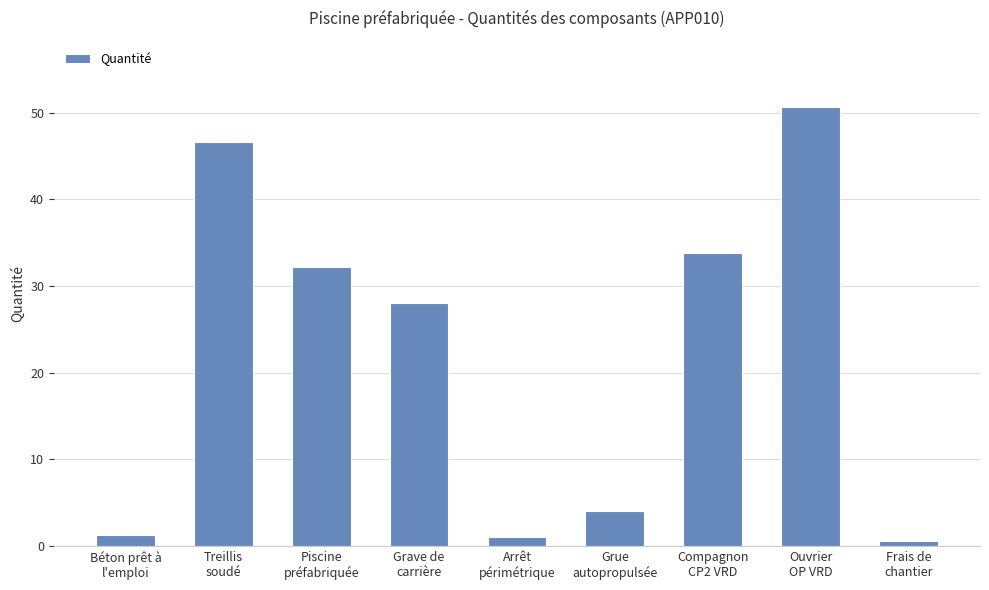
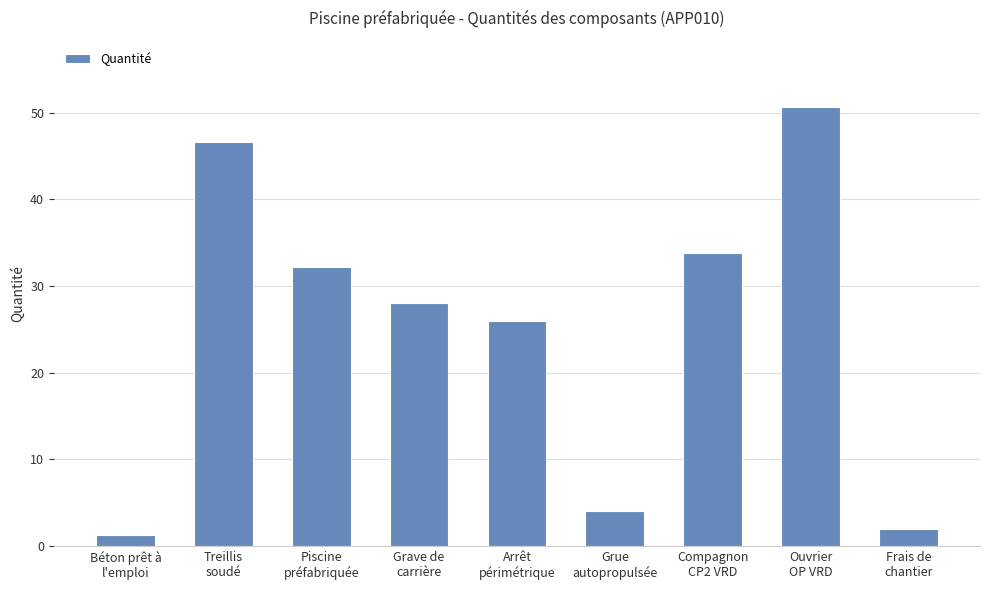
  {
    "Béton prêt à l'emploi": 1,
    "Treillis soudé": 47,
    "Piscine préfabriquée": 32,
    "Grave de carrière": 28,
-   "Arrêt périmétrique": 1,
+   "Arrêt périmétrique": 26,
    "Grue autopropulsée": 4,
    "Compagnon CP2 VRD": 34,
    "Ouvrier OP VRD": 51,
-   "Frais de chantier": 1
+   "Frais de chantier": 2
  }
